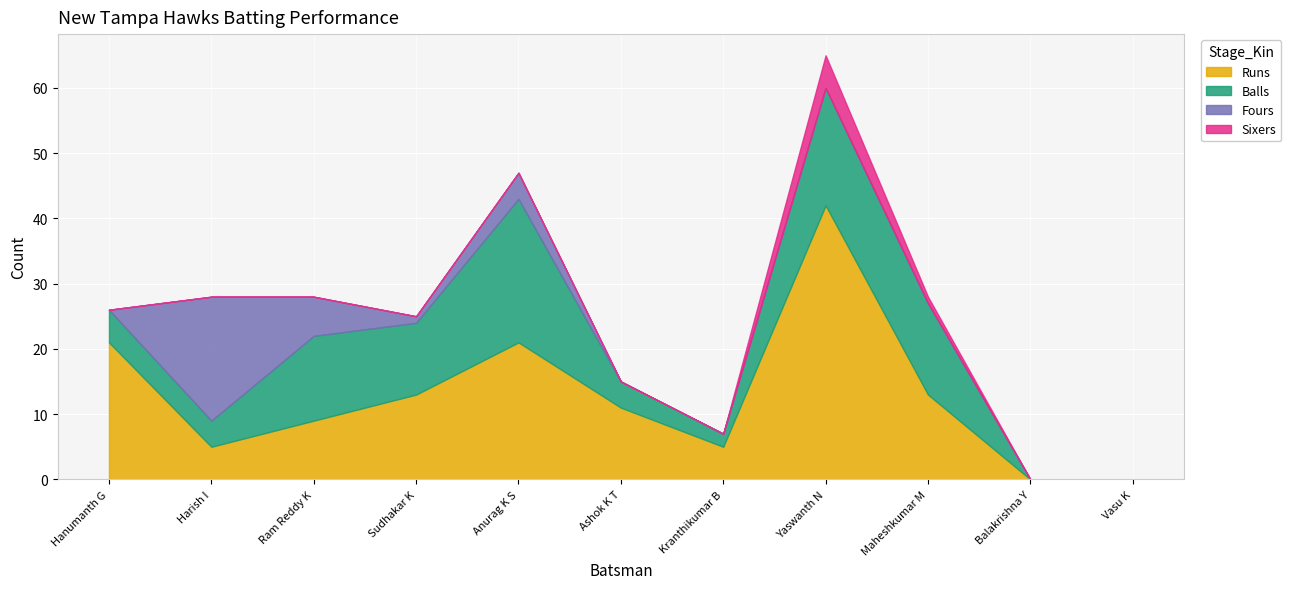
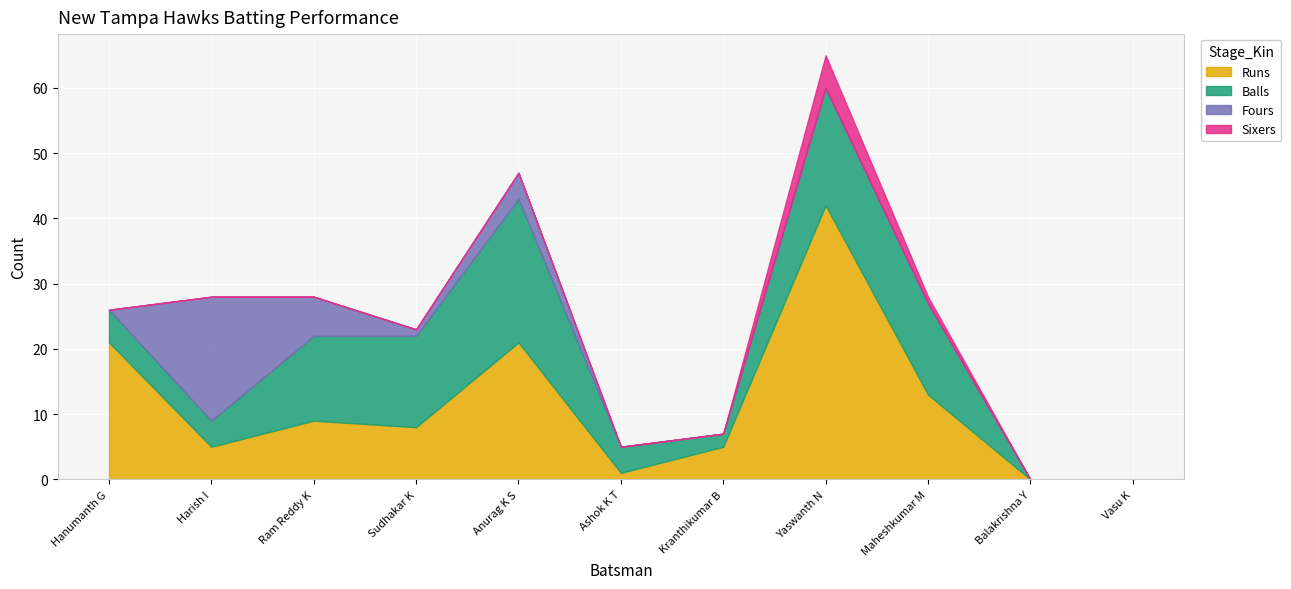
  {
    "Runs": {
      "Hanumanth G": 21,
      "Harish I": 5,
      "Ram Reddy K": 9,
-     "Sudhakar K": 13,
+     "Sudhakar K": 8,
      "Anurag K S": 21,
-     "Ashok K T": 11,
+     "Ashok K T": 1,
      "Kranthikumar B": 5,
      "Yaswanth N": 42,
      "Maheshkumar M": 13
    },
    "Balls": {
      "Harish I": 4,
      "Ram Reddy K": 13,
-     "Sudhakar K": 11,
+     "Sudhakar K": 14,
      "Anurag K S": 22
    },
    "Sixers": {
      "Yaswanth N": 5,
      "Maheshkumar M": 1
    }
  }
